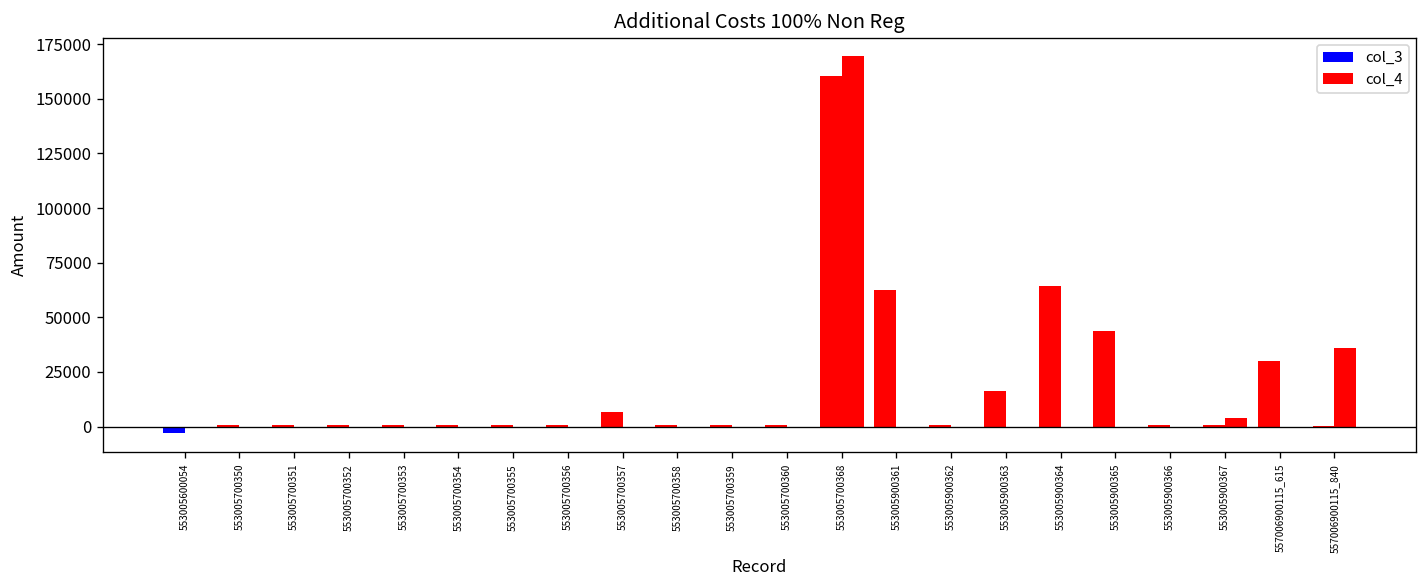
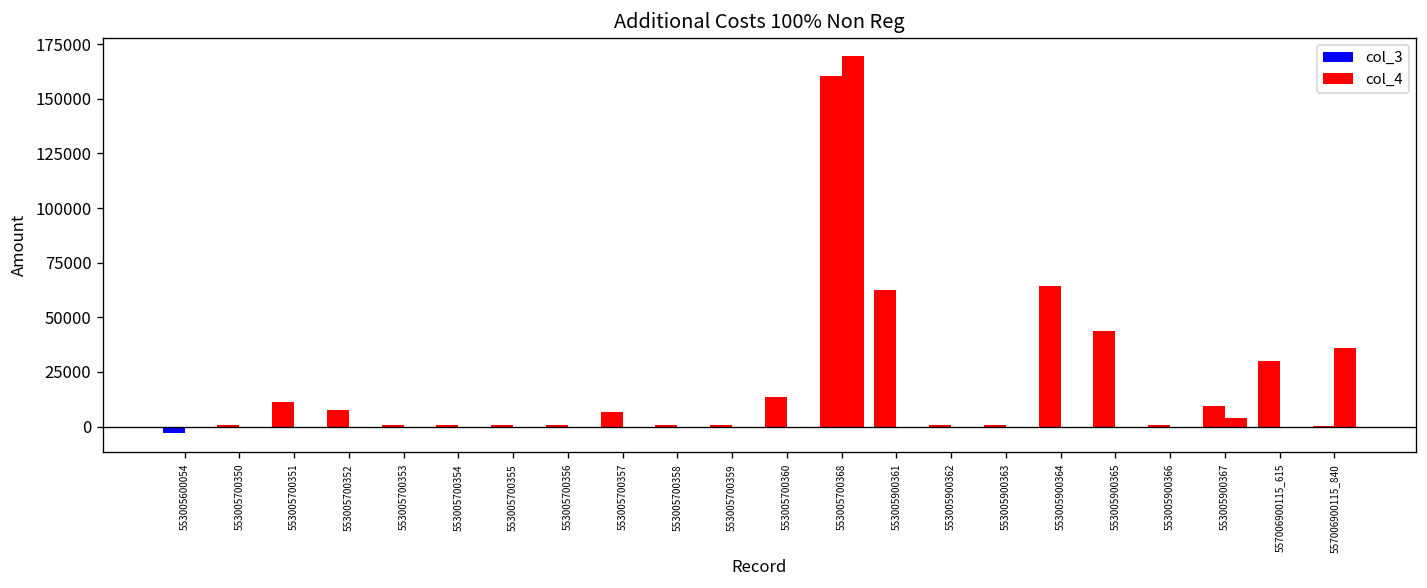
  {
    "col_3": {
      "553005600054": -3000,
-     "553005700351": 1000,
-     "553005700352": 1000,
+     "553005700351": 11000,
+     "553005700352": 7000,
      "553005700357": 7000,
-     "553005700360": 1000,
+     "553005700360": 14000,
      "553005700368": 160000,
      "553005900361": 63000,
-     "553005900363": 16000,
+     "553005900363": 1000,
      "553005900364": 64000,
      "553005900365": 44000,
-     "553005900367": 1000,
+     "553005900367": 10000,
      "557006900115_615": 30000
    },
    "col_4": {
      "553005600054": 0,
      "553005700350": 0,
      "553005700351": 0,
      "553005700352": 0,
      "553005700353": 0,
      "553005700354": 0,
      "553005700355": 0,
      "553005700356": 0,
      "553005700357": 0,
      "553005700358": 0,
      "553005700359": 0,
      "553005700360": 0,
      "553005700368": 169000,
      "553005900361": 0,
      "553005900362": 0,
      "553005900363": 0,
      "553005900364": 0,
      "553005900365": 0,
      "553005900366": 0,
      "553005900367": 4000,
      "557006900115_615": 0,
      "557006900115_840": 36000
    }
  }
